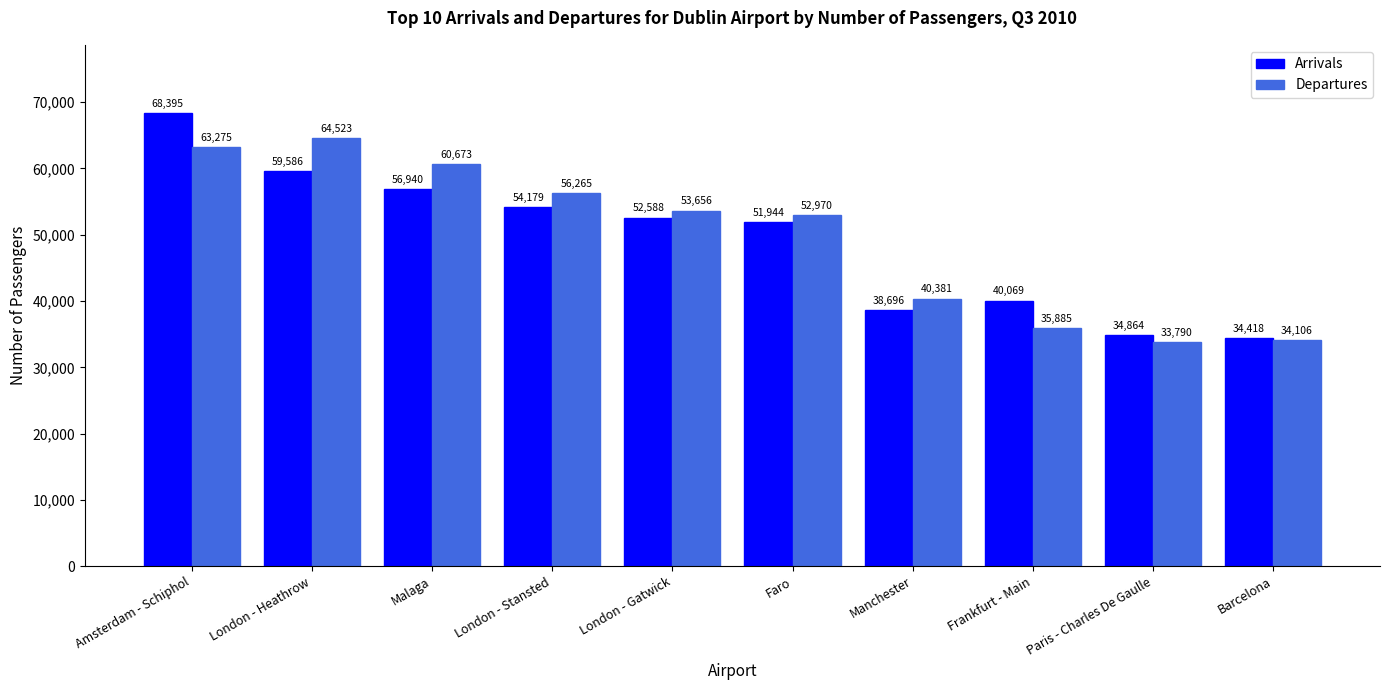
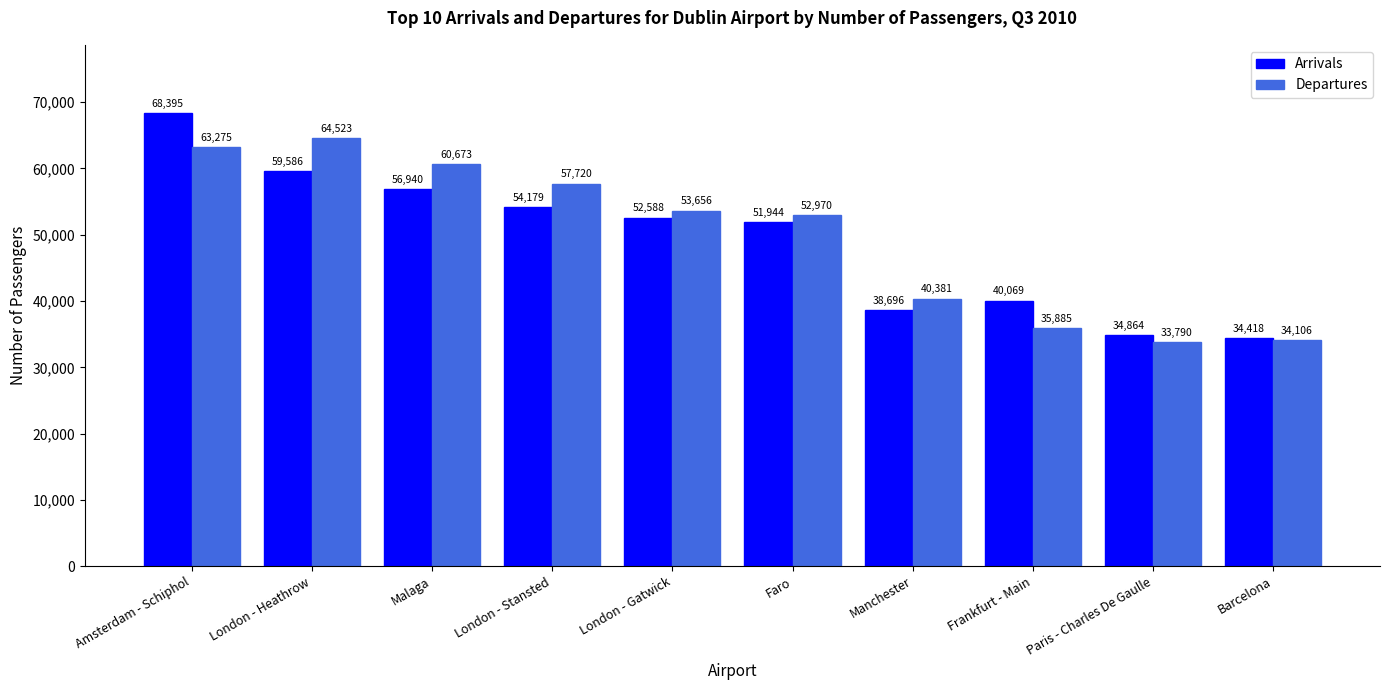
  {
    "Arrivals": {
      "Amsterdam - Schiphol": "68,395",
      "London - Heathrow": "59,586",
      "Malaga": "56,940",
      "London - Stansted": "54,179",
      "London - Gatwick": "52,588",
      "Faro": "51,944",
      "Manchester": "38,696",
      "Frankfurt - Main": "40,069",
      "Paris - Charles De Gaulle": "34,864",
      "Barcelona": "34,418"
    },
    "Departures": {
      "Amsterdam - Schiphol": "63,275",
      "London - Heathrow": "64,523",
      "Malaga": "60,673",
-     "London - Stansted": "56,265",
+     "London - Stansted": "57,720",
      "London - Gatwick": "53,656",
      "Faro": "52,970",
      "Manchester": "40,381",
      "Frankfurt - Main": "35,885",
      "Paris - Charles De Gaulle": "33,790",
      "Barcelona": "34,106"
    }
  }
